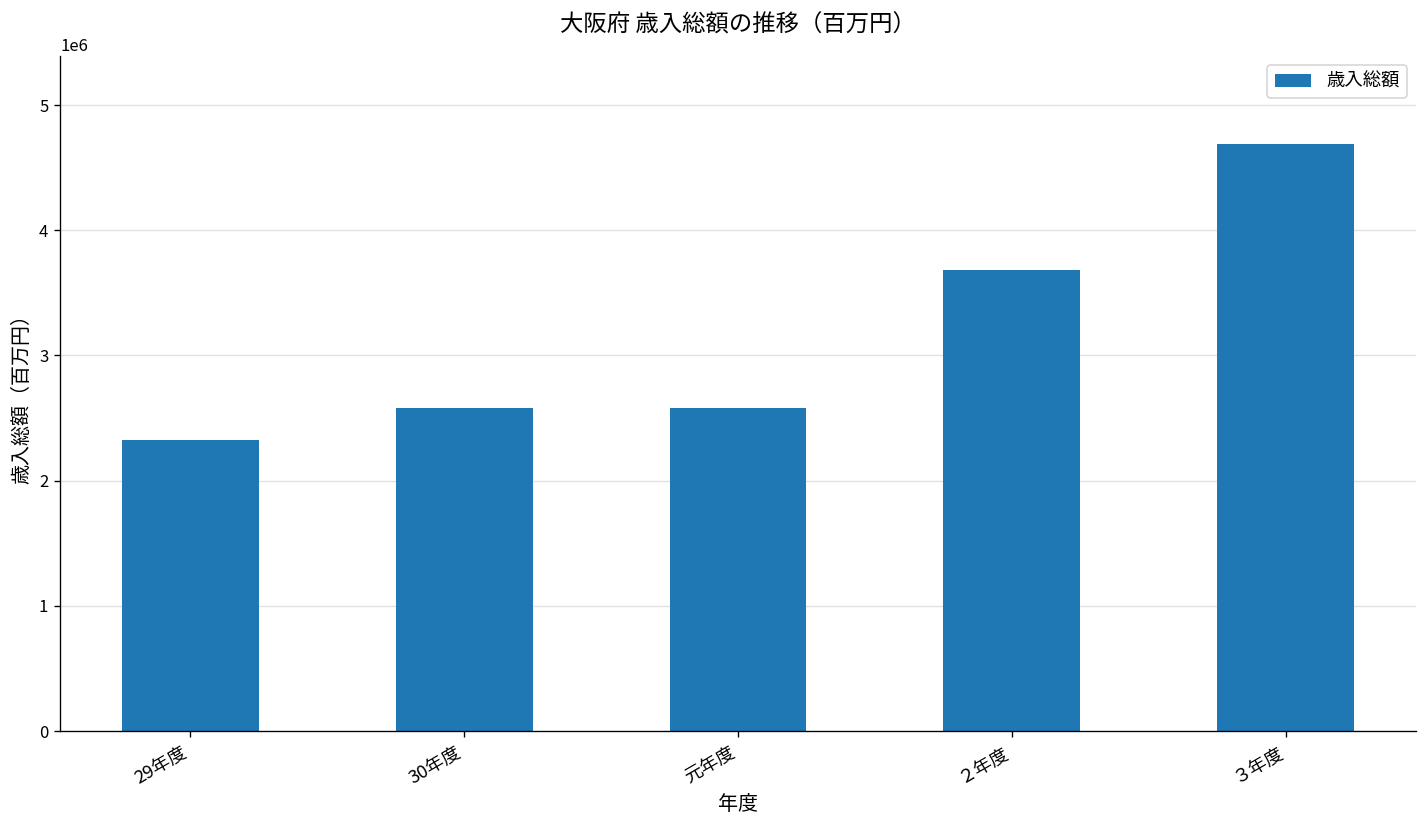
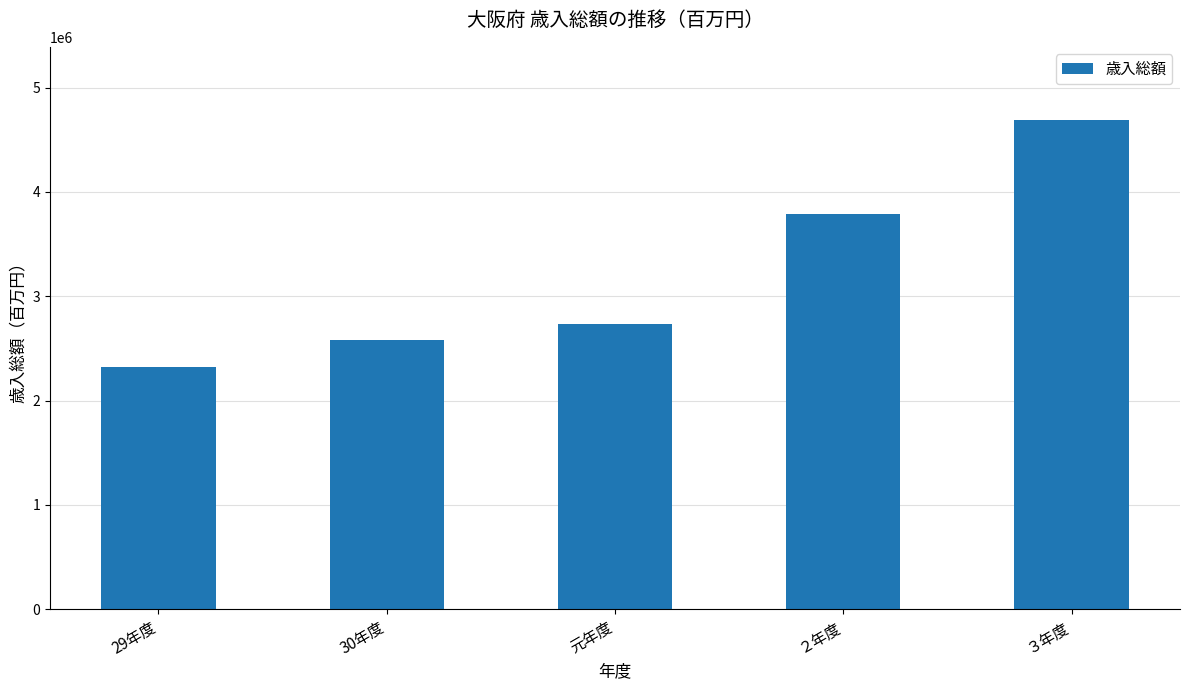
  {
    "29年度": 2320000,
    "30年度": 2580000,
-   "元年度": 2580000,
-   "２年度": 3680000,
+   "元年度": 2730000,
+   "２年度": 3790000,
    "３年度": 4690000
  }
